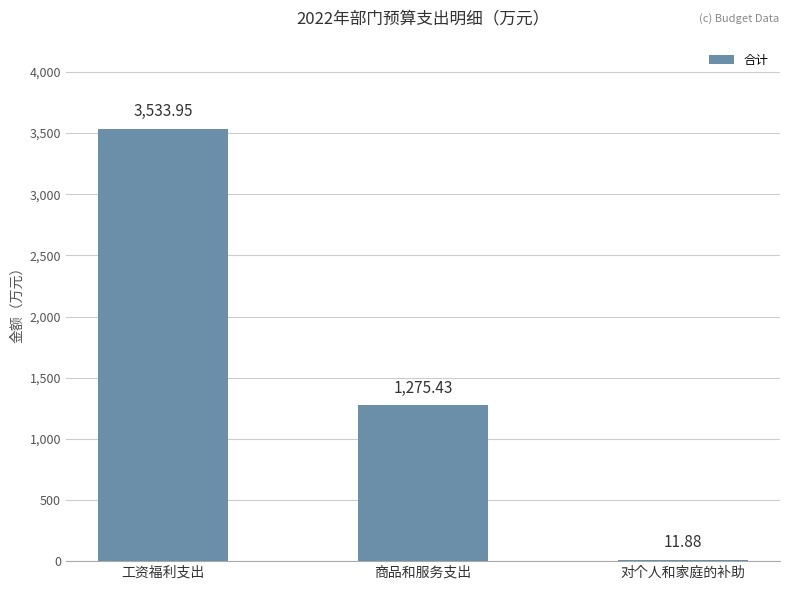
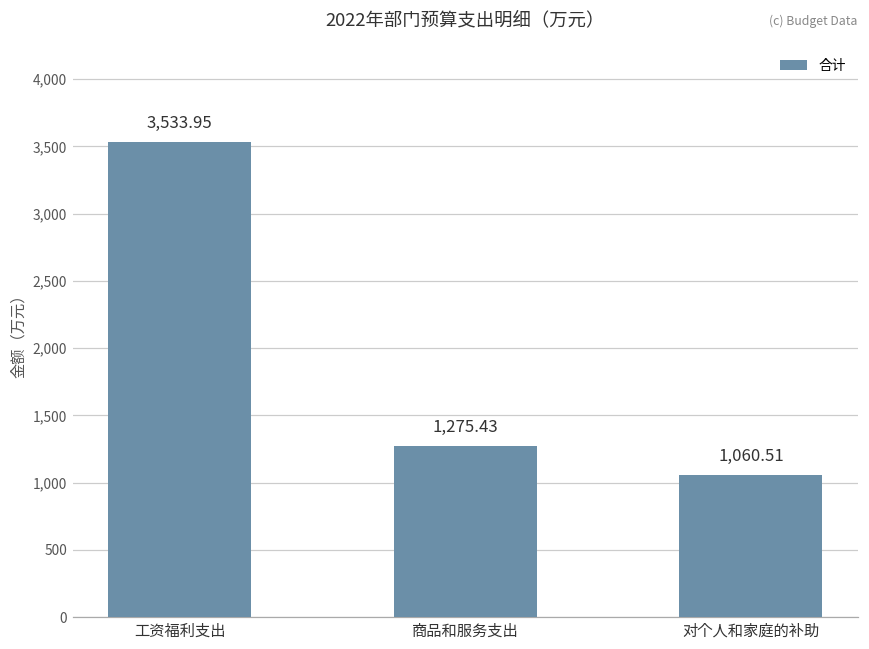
  {
    "工资福利支出": "3,533.95",
    "商品和服务支出": "1,275.43",
-   "对个人和家庭的补助": "11.88"
+   "对个人和家庭的补助": "1,060.51"
  }
